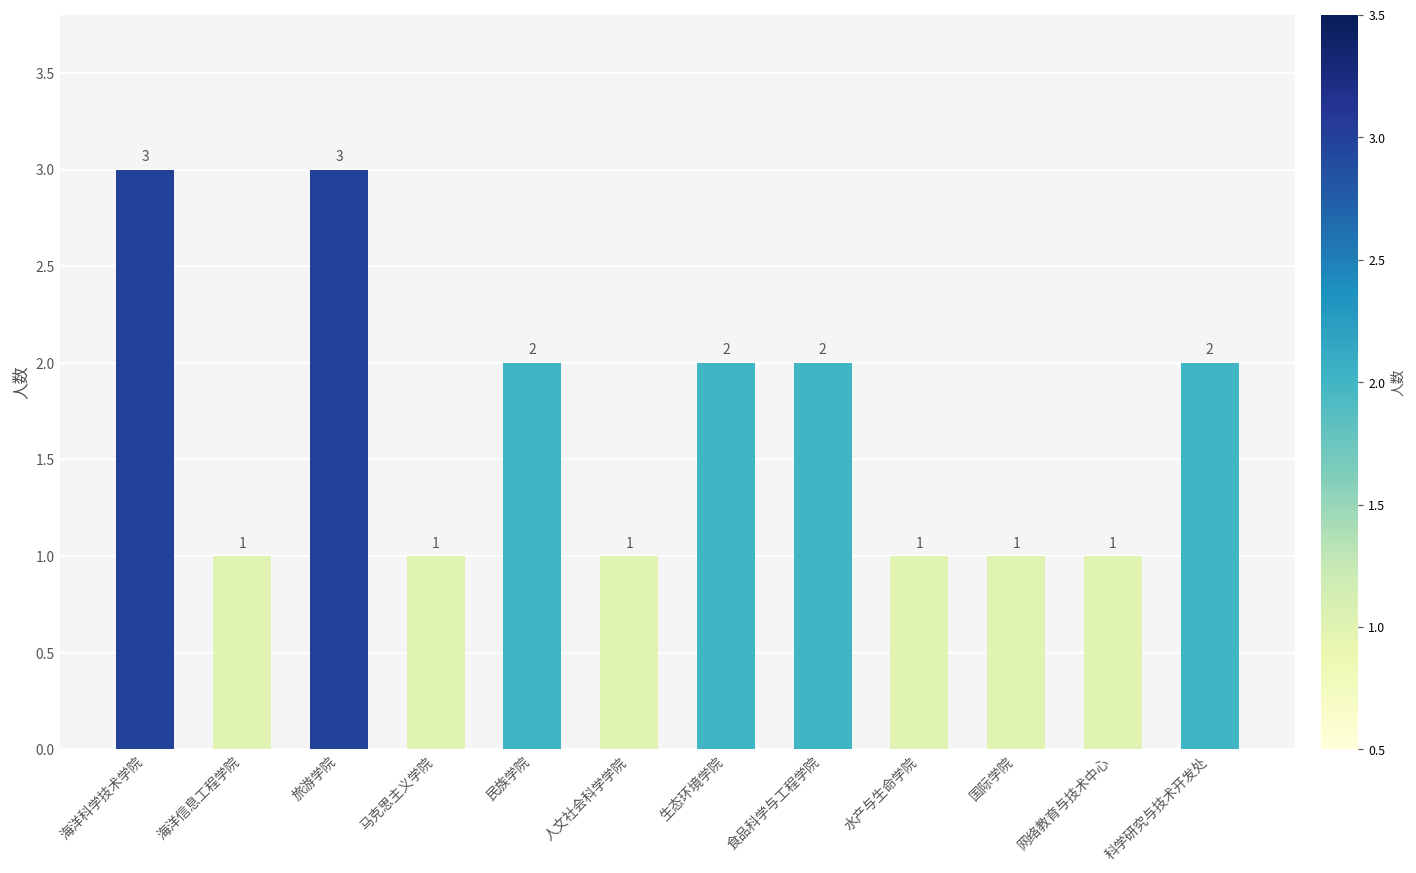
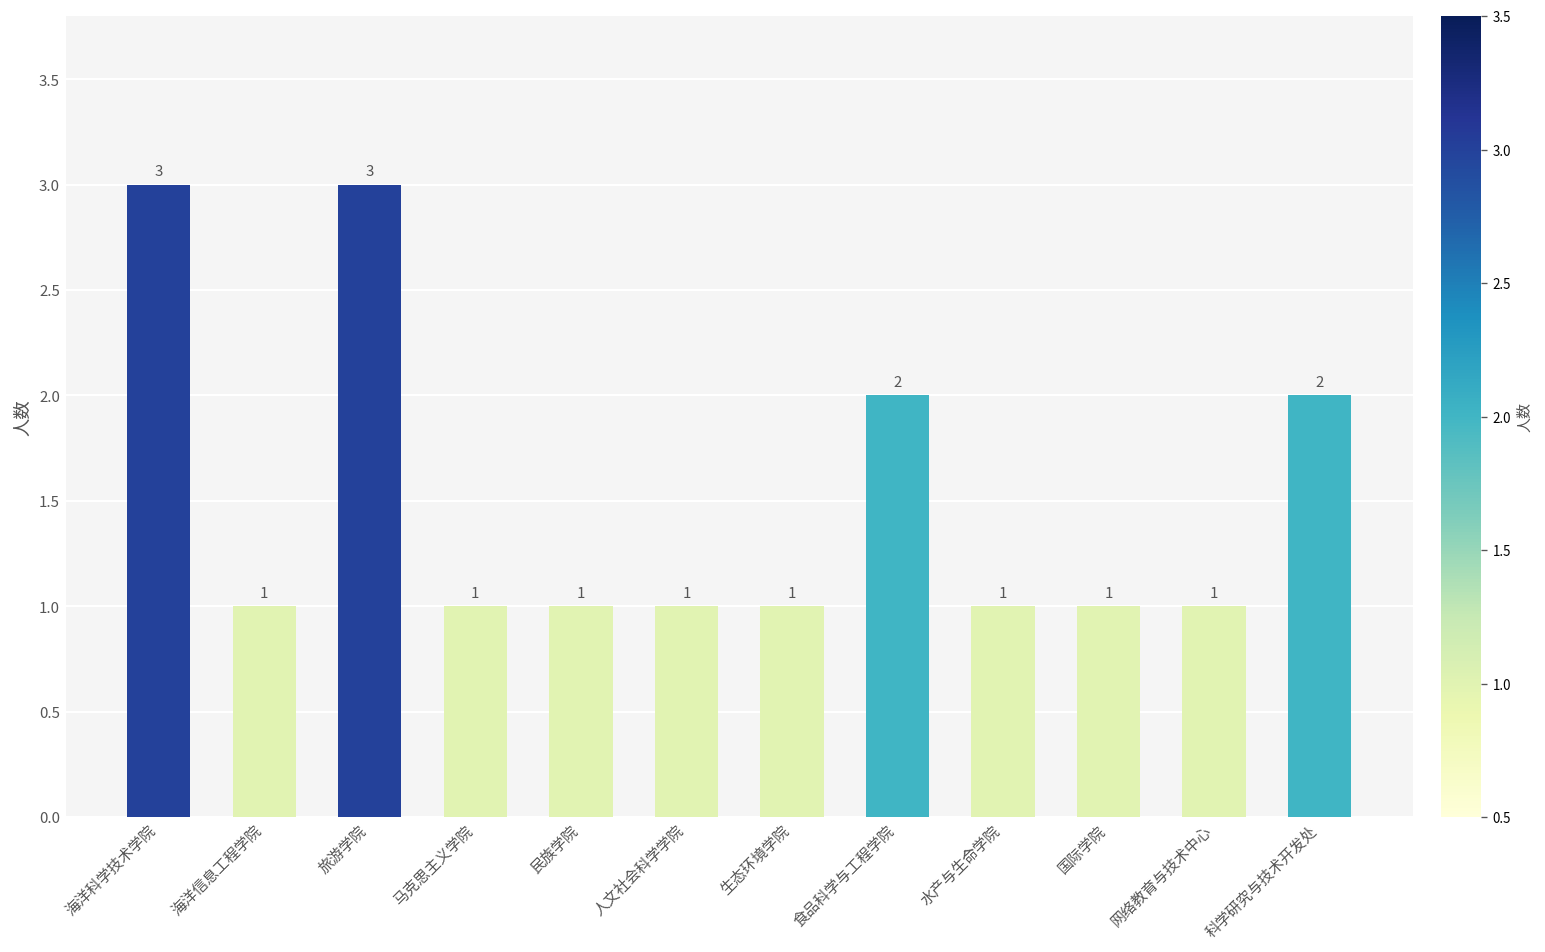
  {
    "海洋科学技术学院": 3,
    "海洋信息工程学院": 1,
    "旅游学院": 3,
    "马克思主义学院": 1,
-   "民族学院": 2,
+   "民族学院": 1,
    "人文社会科学学院": 1,
-   "生态环境学院": 2,
+   "生态环境学院": 1,
    "食品科学与工程学院": 2,
    "水产与生命学院": 1,
    "国际学院": 1,
    "网络教育与技术中心": 1,
    "科学研究与技术开发处": 2
  }
